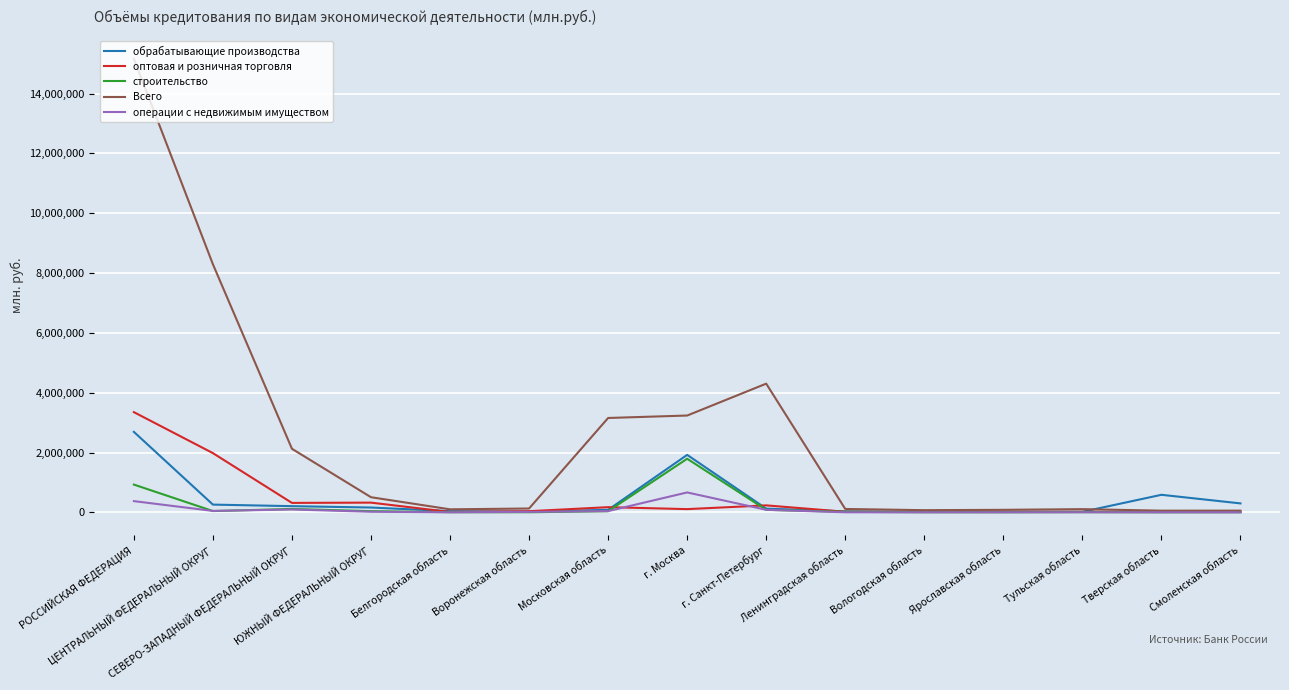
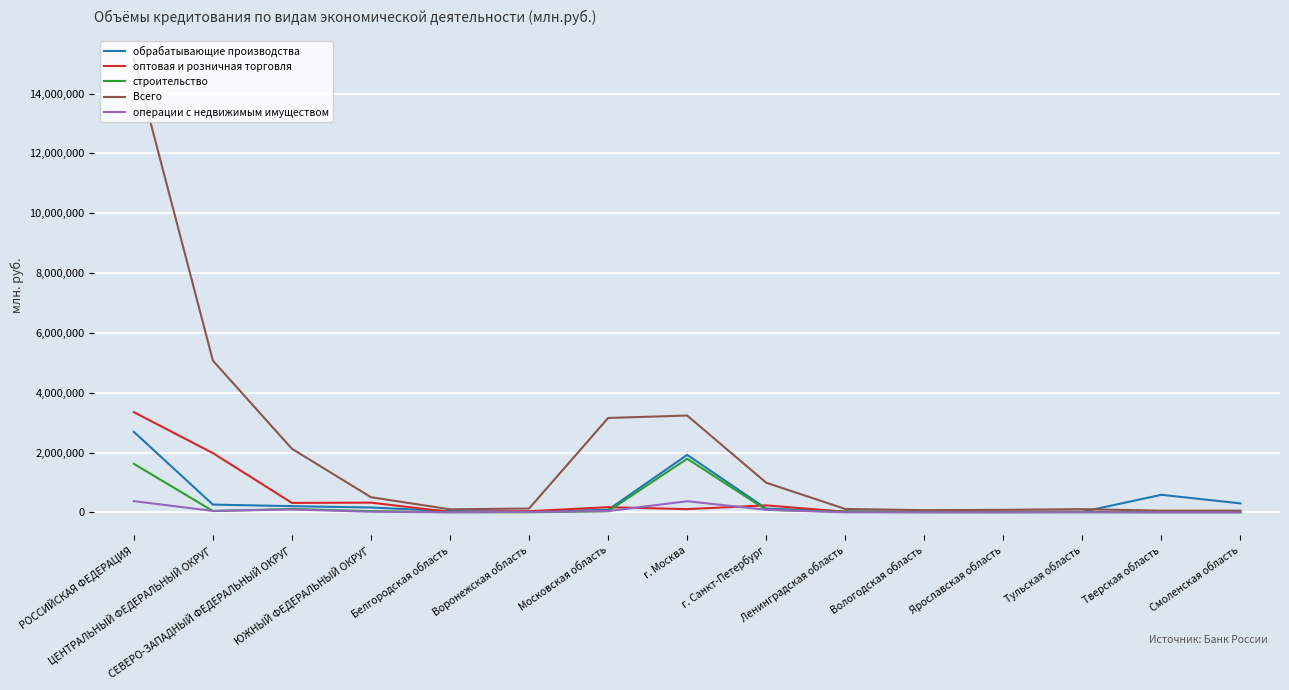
  {
    "обрабатывающие производства": {
      "РОССИЙСКАЯ ФЕДЕРАЦИЯ": "2,700,000",
      "ЦЕНТРАЛЬНЫЙ ФЕДЕРАЛЬНЫЙ ОКРУГ": "300,000",
      "СЕВЕРО-ЗАПАДНЫЙ ФЕДЕРАЛЬНЫЙ ОКРУГ": "200,000",
      "ЮЖНЫЙ ФЕДЕРАЛЬНЫЙ ОКРУГ": "200,000",
      "г. Москва": "1,900,000",
      "Тверская область": "600,000",
      "Смоленская область": "300,000"
    },
    "оптовая и розничная торговля": {
      "РОССИЙСКАЯ ФЕДЕРАЦИЯ": "3,400,000",
      "ЦЕНТРАЛЬНЫЙ ФЕДЕРАЛЬНЫЙ ОКРУГ": "2,000,000",
      "СЕВЕРО-ЗАПАДНЫЙ ФЕДЕРАЛЬНЫЙ ОКРУГ": "300,000",
      "ЮЖНЫЙ ФЕДЕРАЛЬНЫЙ ОКРУГ": "300,000",
      "Московская область": "200,000",
      "г. Москва": "100,000",
      "г. Санкт-Петербург": "200,000"
    },
    "строительство": {
-     "РОССИЙСКАЯ ФЕДЕРАЦИЯ": "900,000",
+     "РОССИЙСКАЯ ФЕДЕРАЦИЯ": "1,600,000",
      "г. Москва": "1,800,000"
    },
    "Всего": {
-     "ЦЕНТРАЛЬНЫЙ ФЕДЕРАЛЬНЫЙ ОКРУГ": "8,300,000",
+     "ЦЕНТРАЛЬНЫЙ ФЕДЕРАЛЬНЫЙ ОКРУГ": "5,100,000",
      "СЕВЕРО-ЗАПАДНЫЙ ФЕДЕРАЛЬНЫЙ ОКРУГ": "2,100,000",
      "ЮЖНЫЙ ФЕДЕРАЛЬНЫЙ ОКРУГ": "500,000",
      "Воронежская область": "100,000",
      "Московская область": "3,200,000",
      "г. Москва": "3,200,000",
-     "г. Санкт-Петербург": "4,300,000",
+     "г. Санкт-Петербург": "1,000,000",
      "Тульская область": "100,000"
    },
    "операции с недвижимым имуществом": {
      "РОССИЙСКАЯ ФЕДЕРАЦИЯ": "400,000",
-     "г. Москва": "700,000"
+     "г. Москва": "400,000"
    }
  }
